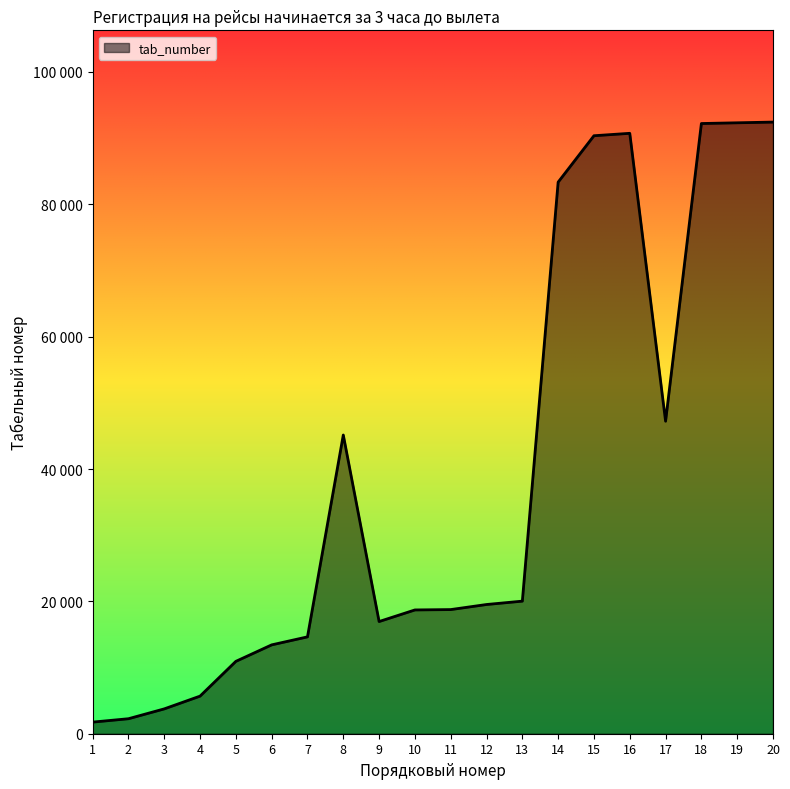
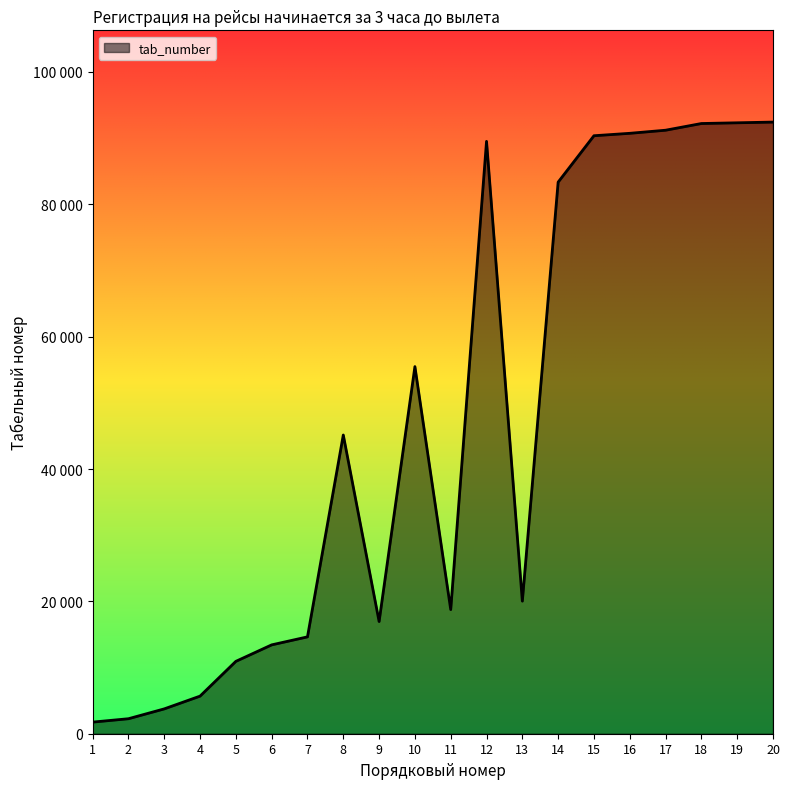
  {
    "1": 2000,
    "2": 2000,
    "3": 4000,
    "4": 6000,
    "5": 11000,
    "6": 13000,
    "7": 15000,
    "8": 45000,
    "9": 17000,
-   "10": 19000,
+   "10": 55000,
    "11": 19000,
-   "12": 20000,
+   "12": 90000,
    "13": 20000,
    "14": 83000,
    "15": 90000,
    "16": 91000,
-   "17": 47000,
+   "17": 91000,
    "18": 92000,
    "19": 92000,
    "20": 92000
  }
